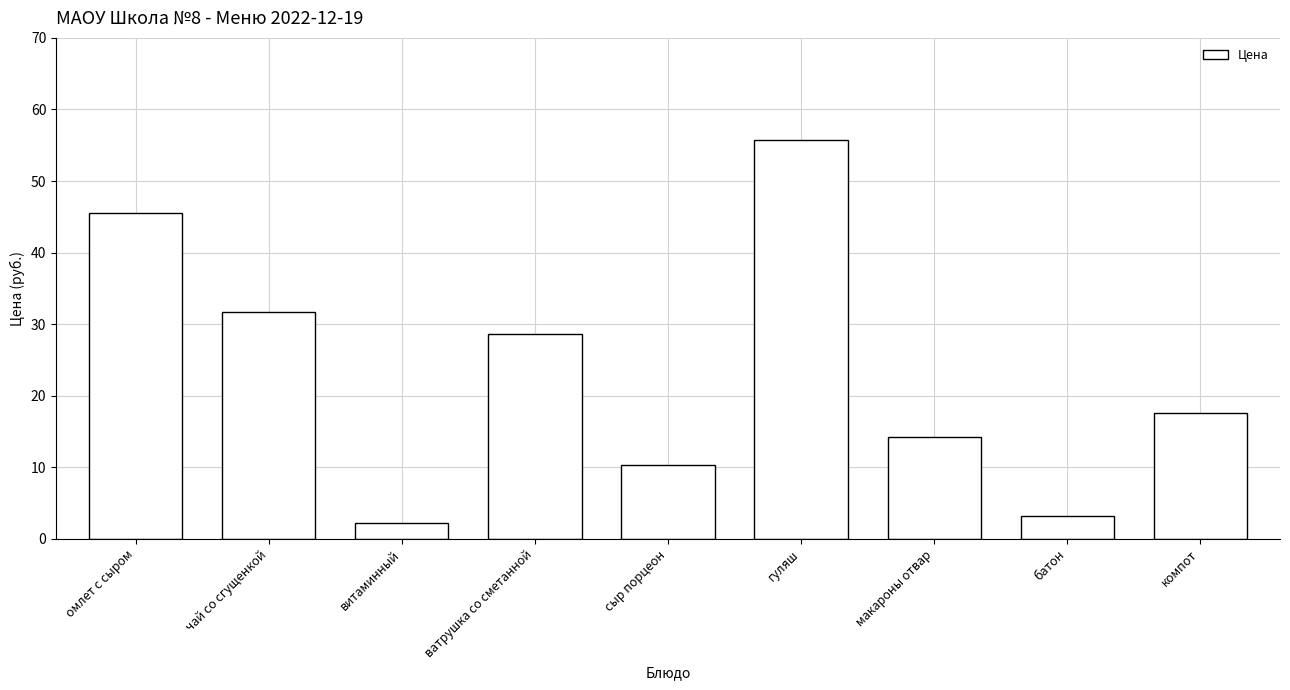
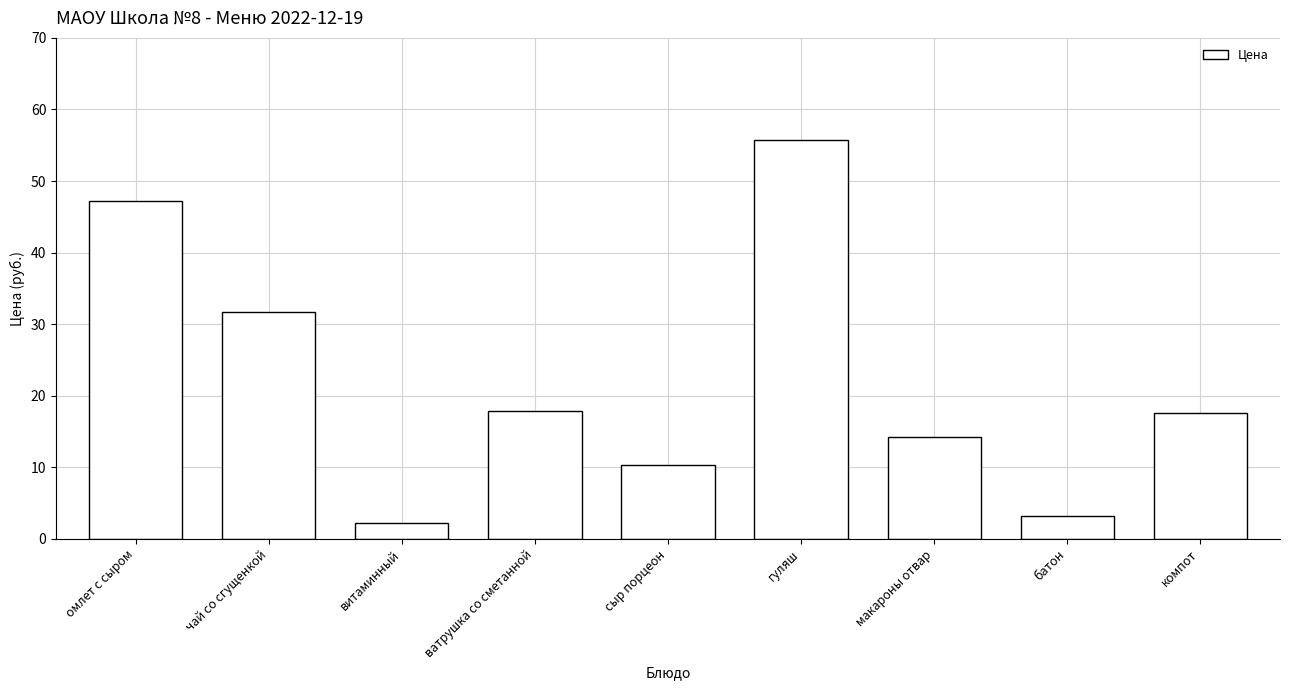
  {
-   "омлет с сыром": 46,
+   "омлет с сыром": 47,
    "чай со сгущенкой": 32,
    "витаминный": 2,
-   "ватрушка со сметанной": 29,
+   "ватрушка со сметанной": 18,
    "сыр порцеон": 10,
    "гуляш": 56,
    "макароны отвар": 14,
    "батон": 3,
    "компот": 18
  }
